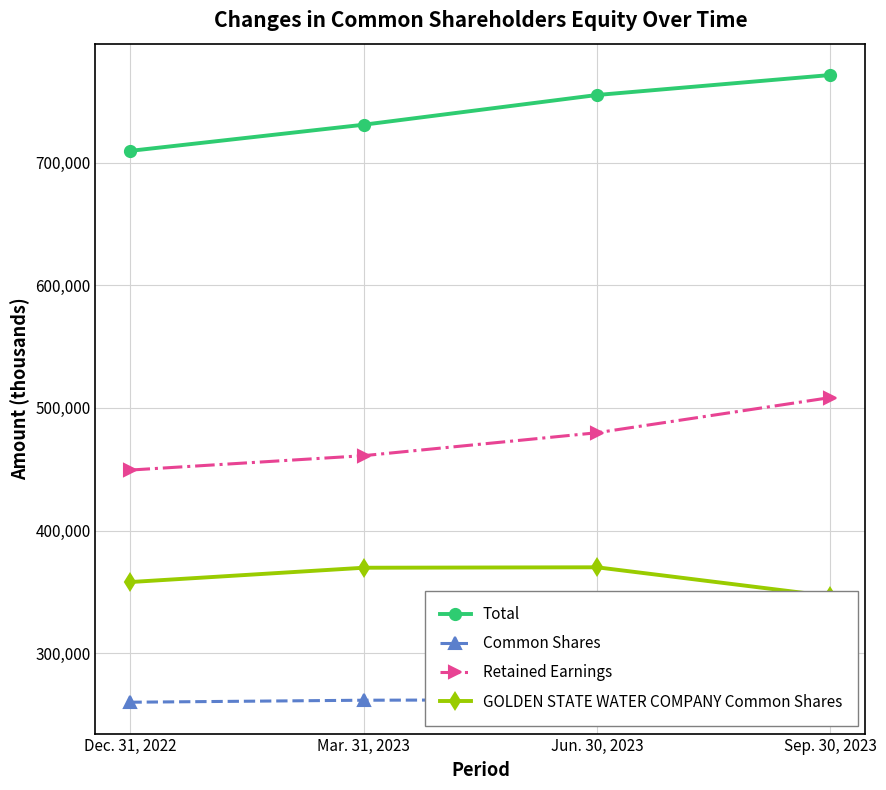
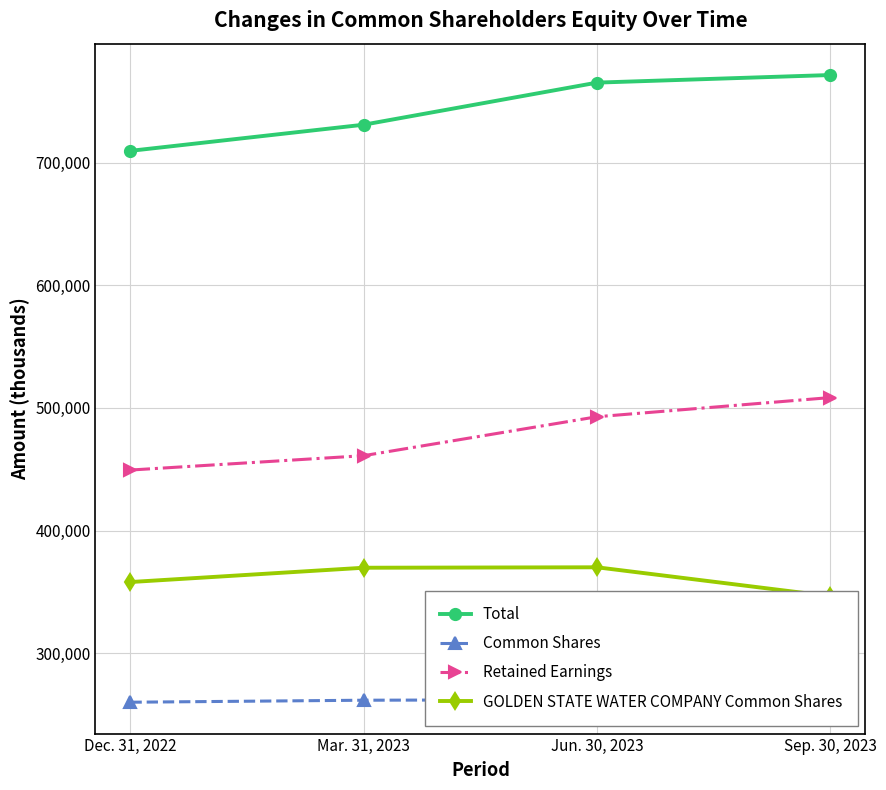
  {
    "Total": {
      "Dec. 31, 2022": "710,000",
      "Mar. 31, 2023": "731,000",
-     "Jun. 30, 2023": "755,000",
+     "Jun. 30, 2023": "765,000",
      "Sep. 30, 2023": "771,000"
    },
    "Common Shares": {
      "Dec. 31, 2022": "260,000",
      "Mar. 31, 2023": "262,000"
    },
    "Retained Earnings": {
      "Dec. 31, 2022": "449,000",
      "Mar. 31, 2023": "461,000",
-     "Jun. 30, 2023": "480,000",
+     "Jun. 30, 2023": "493,000",
      "Sep. 30, 2023": "508,000"
    },
    "GOLDEN STATE WATER COMPANY Common Shares": {
      "Dec. 31, 2022": "358,000",
      "Mar. 31, 2023": "370,000",
      "Jun. 30, 2023": "370,000"
    }
  }
